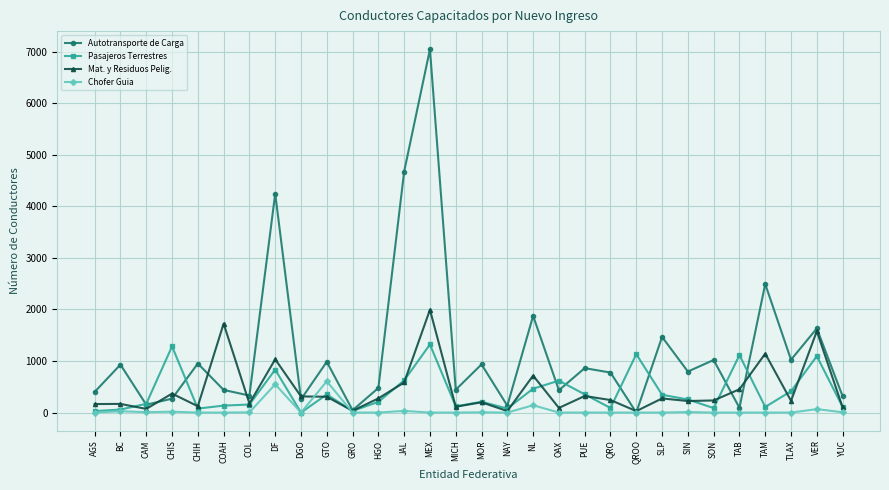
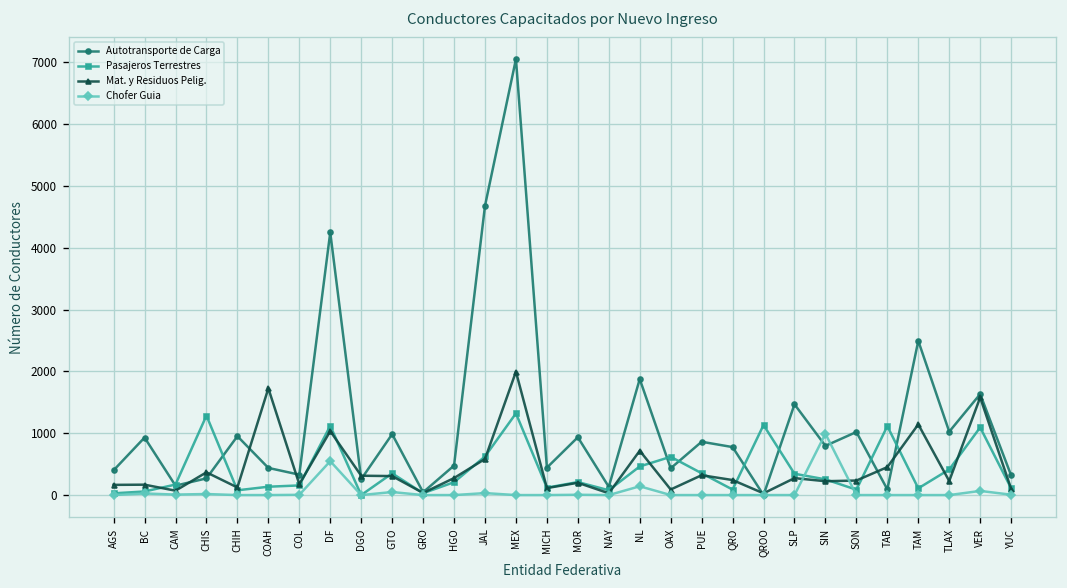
  {
    "Autotransporte de Carga": {
      "AGS": 400,
      "BC": 900,
      "CHIS": 300,
      "CHIH": 1000,
      "COAH": 400,
      "COL": 300,
      "DF": 4200,
      "DGO": 300,
      "GTO": 1000,
      "HGO": 500,
      "JAL": 4700,
      "MEX": 7100,
      "MICH": 400,
      "MOR": 900,
      "NAY": 100,
      "NL": 1900,
      "OAX": 400,
      "PUE": 900,
      "QRO": 800,
      "SLP": 1500,
      "SIN": 800,
      "SON": 1000,
      "TAB": 100,
      "TAM": 2500,
      "TLAX": 1000,
      "VER": 1600,
      "YUC": 300
    },
    "Pasajeros Terrestres": {
      "CHIS": 1300,
      "COAH": 100,
-     "DF": 800,
+     "DF": 1100,
      "HGO": 200,
      "MEX": 1300,
      "NAY": 100,
      "NL": 500,
      "OAX": 600,
      "QRO": 100,
      "QROO": 1100,
      "SLP": 300,
      "SON": 100,
      "TAB": 1100,
      "TAM": 100,
      "TLAX": 400,
      "VER": 1100
    },
    "Mat. y Residuos Pelig.": {
      "AGS": 200,
      "BC": 200,
      "CAM": 100,
      "CHIS": 400,
      "COAH": 1700,
      "DF": 1000,
      "DGO": 300,
      "HGO": 300,
      "MEX": 2000,
      "NL": 700,
      "OAX": 100,
      "QRO": 200,
      "SLP": 300,
      "SON": 200,
      "TAB": 500,
      "TAM": 1100,
      "TLAX": 200,
      "VER": 1600
    },
    "Chofer Guia": {
      "CAM": 0,
      "CHIS": 0,
      "CHIH": 0,
      "COAH": 0,
      "COL": 0,
      "DF": 500,
-     "GTO": 600,
+     "GTO": 0,
      "HGO": 0,
      "JAL": 0,
      "MEX": 0,
      "MICH": 0,
      "MOR": 0,
      "NL": 100,
      "OAX": 0,
      "PUE": 0,
      "QRO": 0,
      "SLP": 0,
-     "SIN": 0,
+     "SIN": 1000,
      "SON": 0,
      "TAB": 0,
      "TAM": 0,
      "TLAX": 0,
      "VER": 100,
      "YUC": 0
    }
  }
